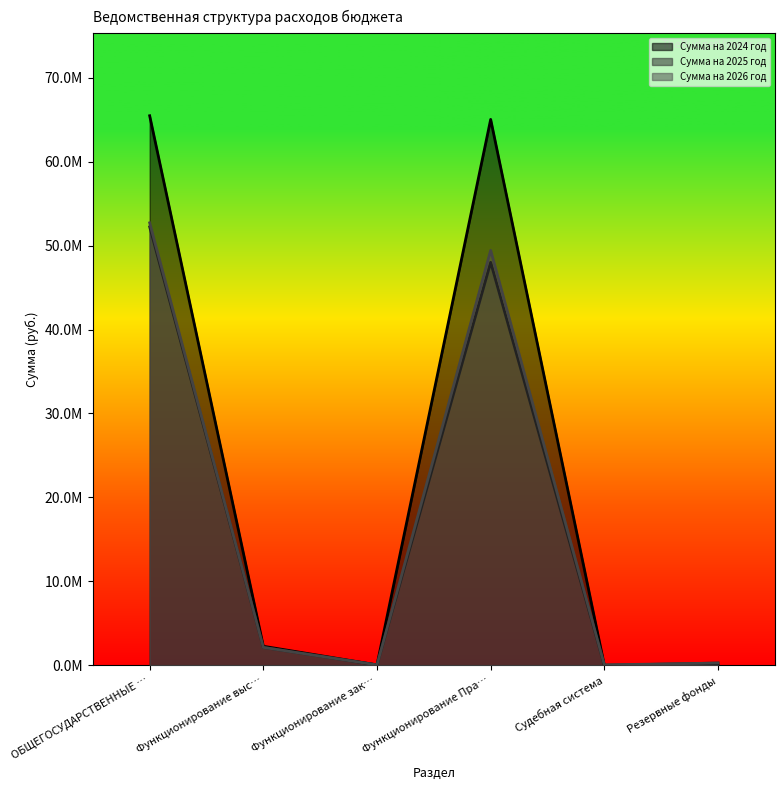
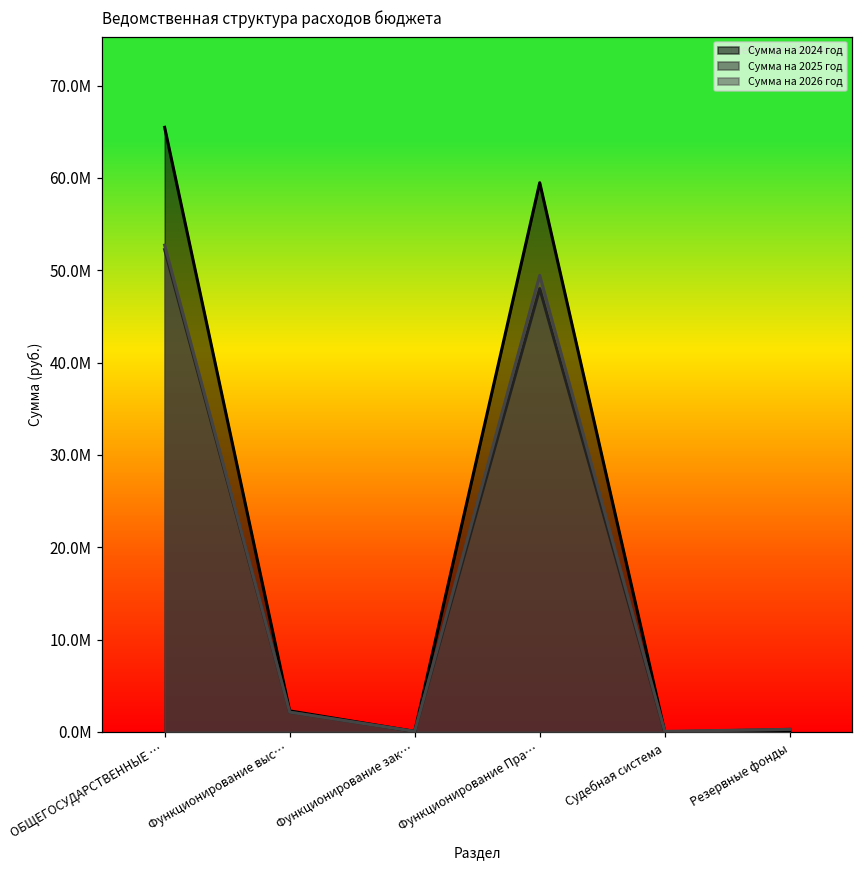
  {
    "Сумма на 2024 год": {
      "ОБЩЕГОСУДАРСТВЕННЫЕ …": "65М",
-     "Функционирование Пра…": "65М"
+     "Функционирование Пра…": "59М"
    }
  }
